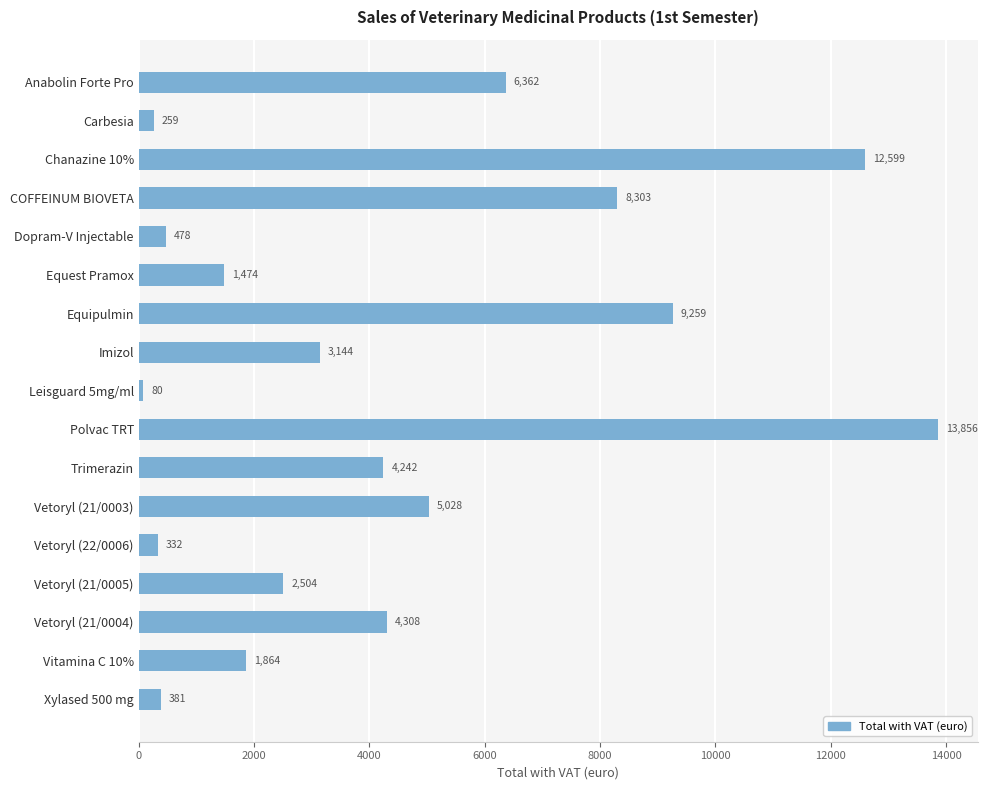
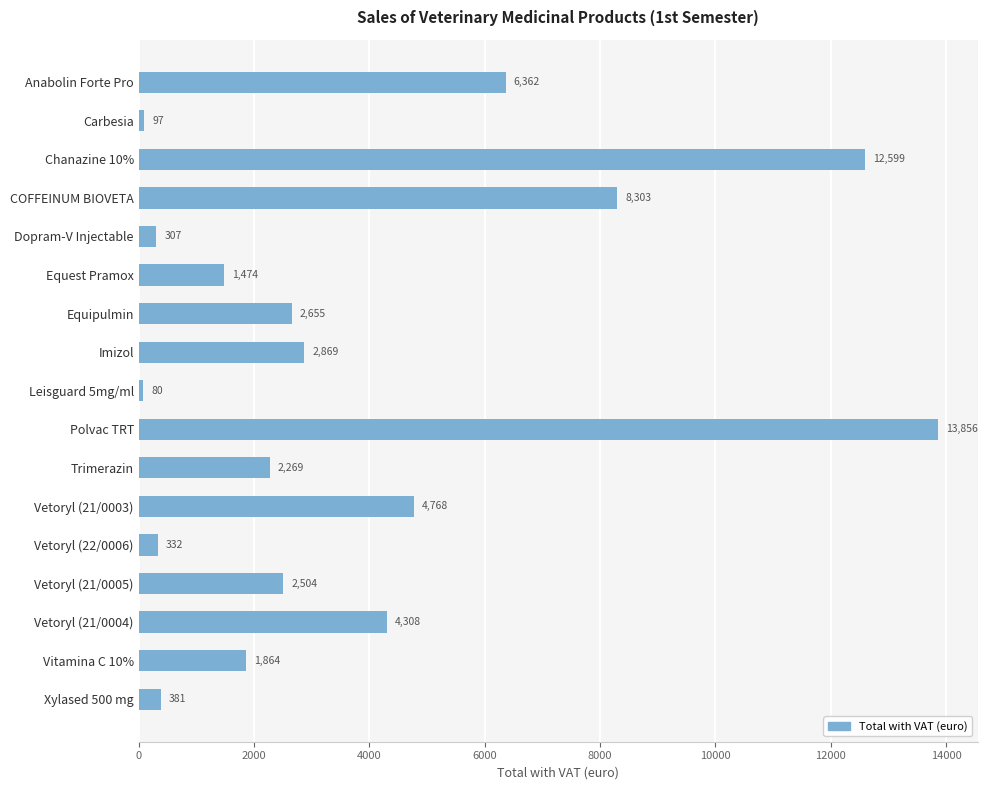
  {
    "Anabolin Forte Pro": "6,362",
-   "Carbesia": "259",
+   "Carbesia": "97",
    "Chanazine 10%": "12,599",
    "COFFEINUM BIOVETA": "8,303",
-   "Dopram-V Injectable": "478",
+   "Dopram-V Injectable": "307",
    "Equest Pramox": "1,474",
-   "Equipulmin": "9,259",
-   "Imizol": "3,144",
+   "Equipulmin": "2,655",
+   "Imizol": "2,869",
    "Leisguard 5mg/ml": "80",
    "Polvac TRT": "13,856",
-   "Trimerazin": "4,242",
-   "Vetoryl (21/0003)": "5,028",
+   "Trimerazin": "2,269",
+   "Vetoryl (21/0003)": "4,768",
    "Vetoryl (22/0006)": "332",
    "Vetoryl (21/0005)": "2,504",
    "Vetoryl (21/0004)": "4,308",
    "Vitamina C 10%": "1,864",
    "Xylased 500 mg": "381"
  }
